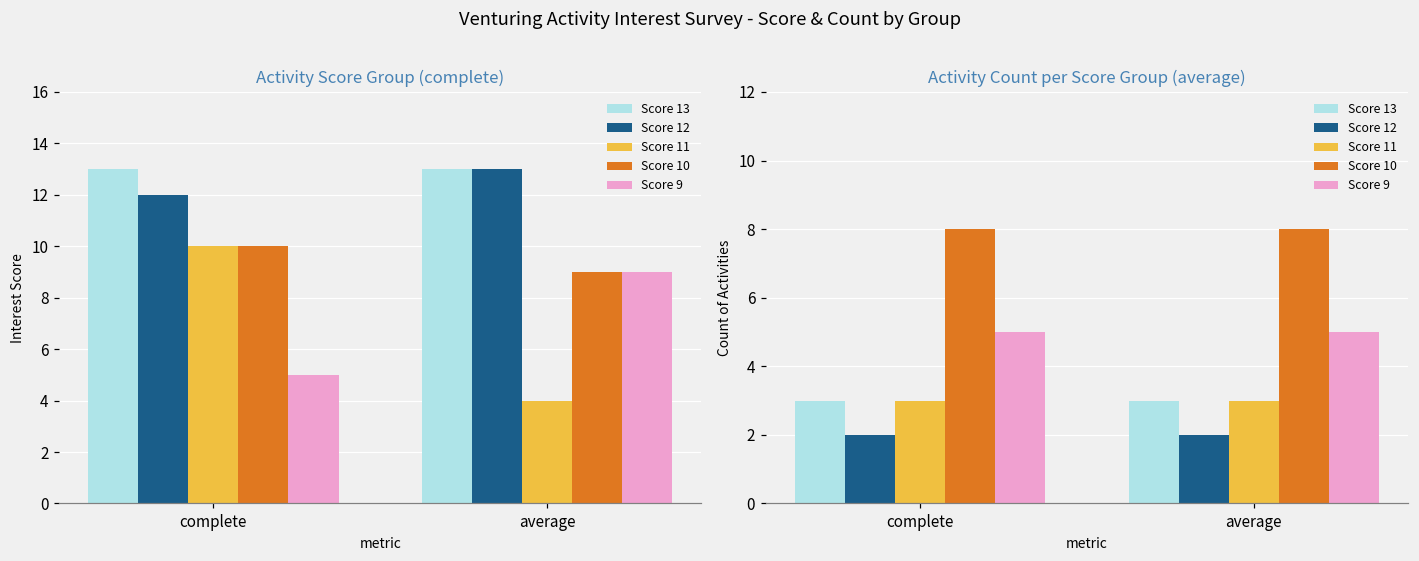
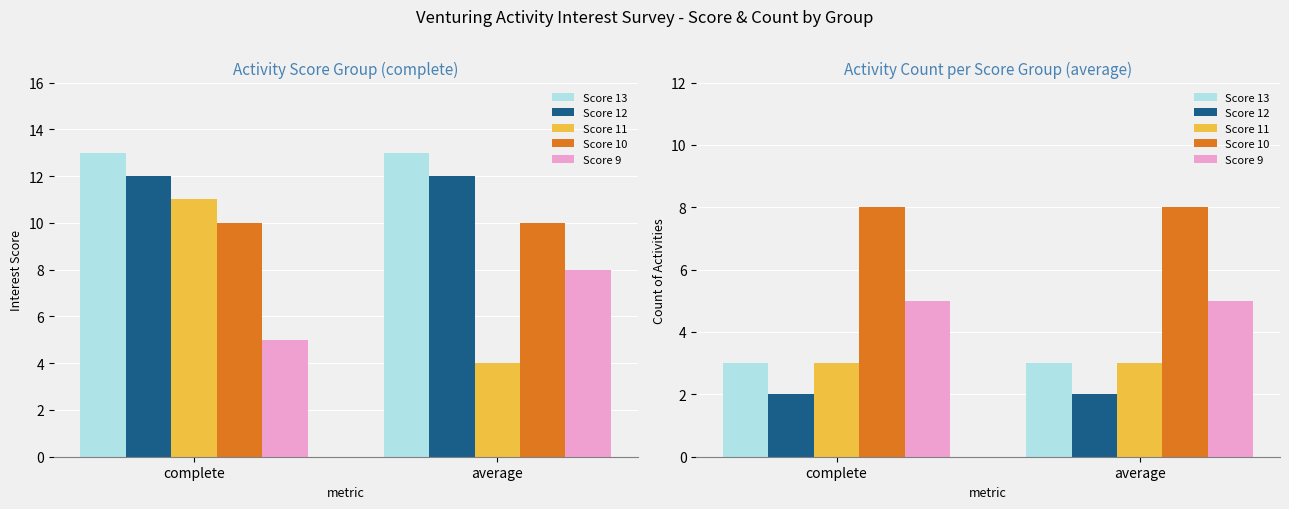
  {
    "Activity Score Group (complete)": {
      "Score 13": {
        "complete": 13,
        "average": 13
      },
      "Score 12": {
        "complete": 12,
-       "average": 13
+       "average": 12
      },
      "Score 11": {
-       "complete": 10,
+       "complete": 11,
        "average": 4
      },
      "Score 10": {
        "complete": 10,
-       "average": 9
+       "average": 10
      },
      "Score 9": {
        "complete": 5,
-       "average": 9
+       "average": 8
      }
    },
    "Activity Count per Score Group (average)": {
      "Score 13": {
        "complete": 3.0,
        "average": 3.0
      },
      "Score 12": {
        "complete": 2.0,
        "average": 2.0
      },
      "Score 11": {
        "complete": 3.0,
        "average": 3.0
      },
      "Score 10": {
        "complete": 8.0,
        "average": 8.0
      },
      "Score 9": {
        "complete": 5.0,
        "average": 5.0
      }
    }
  }
